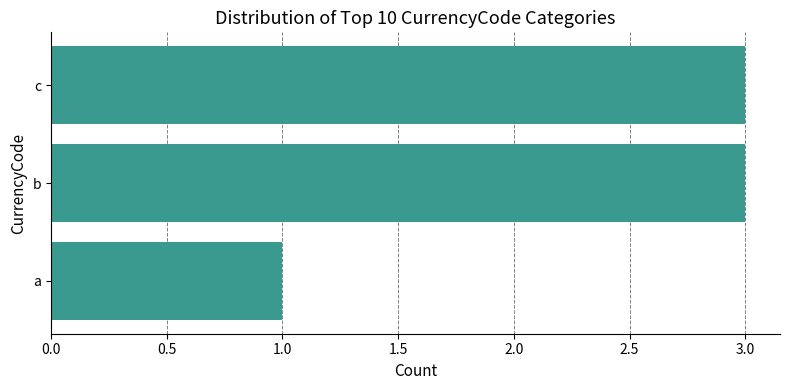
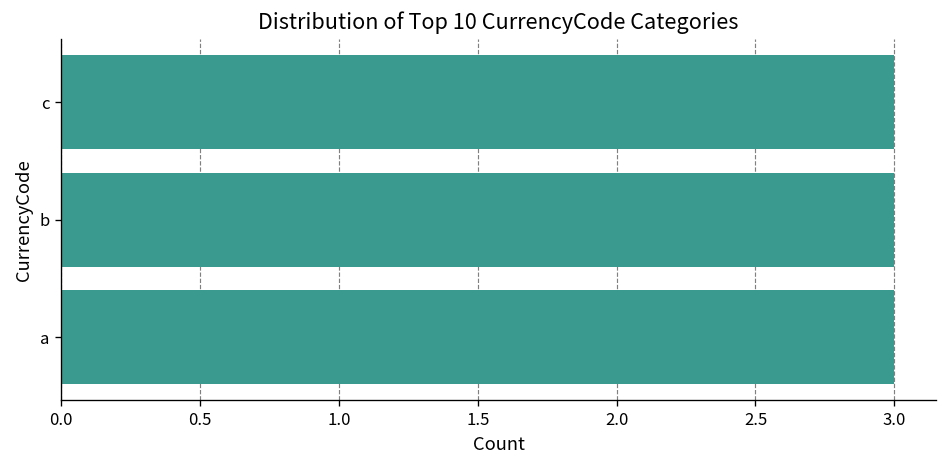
  {
    "c": 3,
    "b": 3,
-   "a": 1
+   "a": 3
  }
